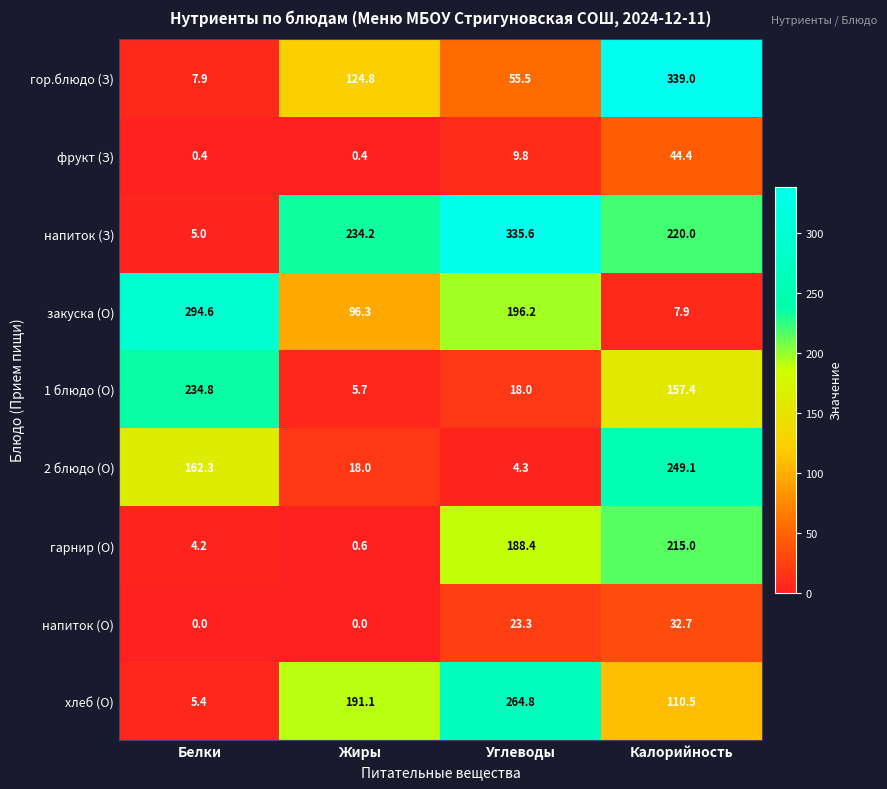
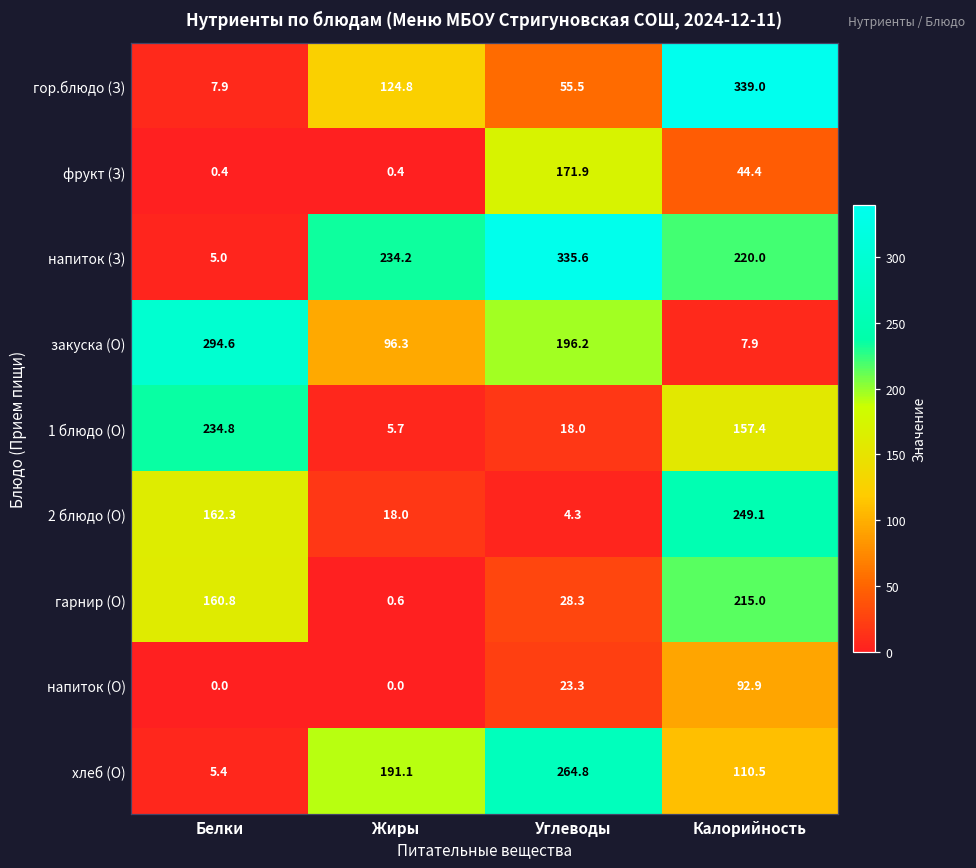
  {
    "гор.блюдо (З)": {
      "Белки": 7.9,
      "Жиры": 124.8,
      "Углеводы": 55.5,
      "Калорийность": 339.0
    },
    "фрукт (З)": {
      "Белки": 0.4,
      "Жиры": 0.4,
-     "Углеводы": 9.8,
+     "Углеводы": 171.9,
      "Калорийность": 44.4
    },
    "напиток (З)": {
      "Белки": 5.0,
      "Жиры": 234.2,
      "Углеводы": 335.6,
      "Калорийность": 220.0
    },
    "закуска (О)": {
      "Белки": 294.6,
      "Жиры": 96.3,
      "Углеводы": 196.2,
      "Калорийность": 7.9
    },
    "1 блюдо (О)": {
      "Белки": 234.8,
      "Жиры": 5.7,
      "Углеводы": 18.0,
      "Калорийность": 157.4
    },
    "2 блюдо (О)": {
      "Белки": 162.3,
      "Жиры": 18.0,
      "Углеводы": 4.3,
      "Калорийность": 249.1
    },
    "гарнир (О)": {
-     "Белки": 4.2,
+     "Белки": 160.8,
      "Жиры": 0.6,
-     "Углеводы": 188.4,
+     "Углеводы": 28.3,
      "Калорийность": 215.0
    },
    "напиток (О)": {
      "Белки": 0.0,
      "Жиры": 0.0,
      "Углеводы": 23.3,
-     "Калорийность": 32.7
+     "Калорийность": 92.9
    },
    "хлеб (О)": {
      "Белки": 5.4,
      "Жиры": 191.1,
      "Углеводы": 264.8,
      "Калорийность": 110.5
    }
  }
